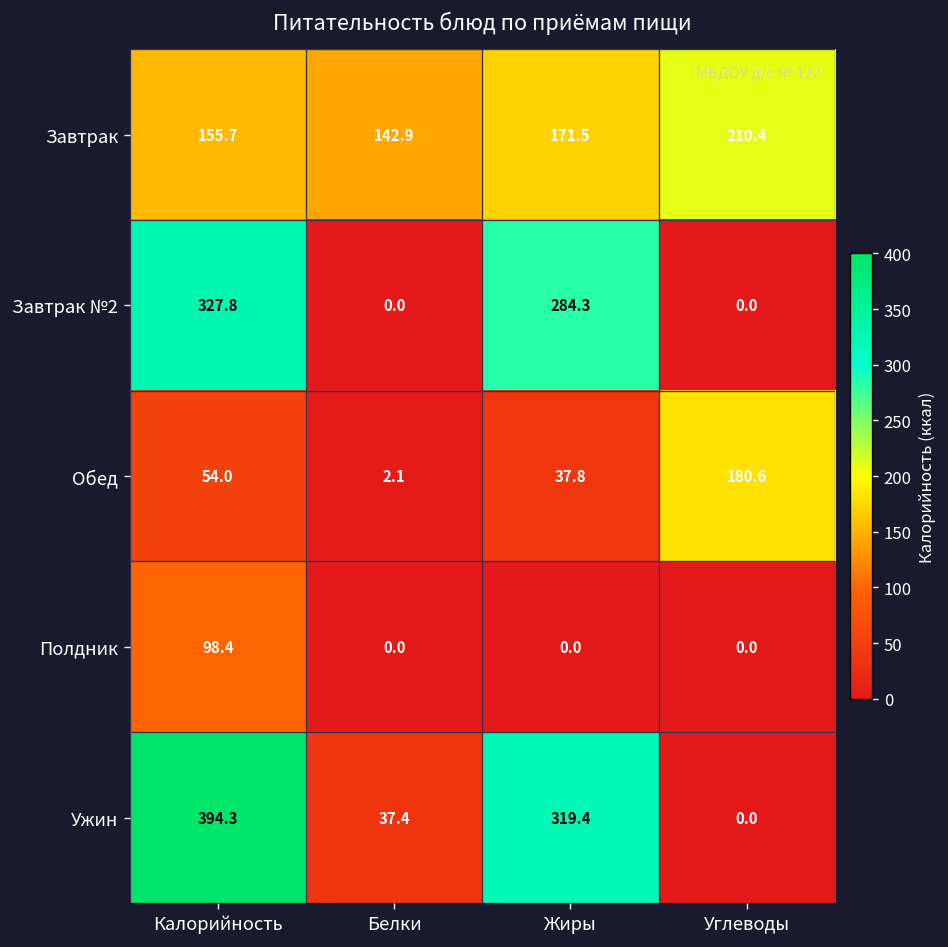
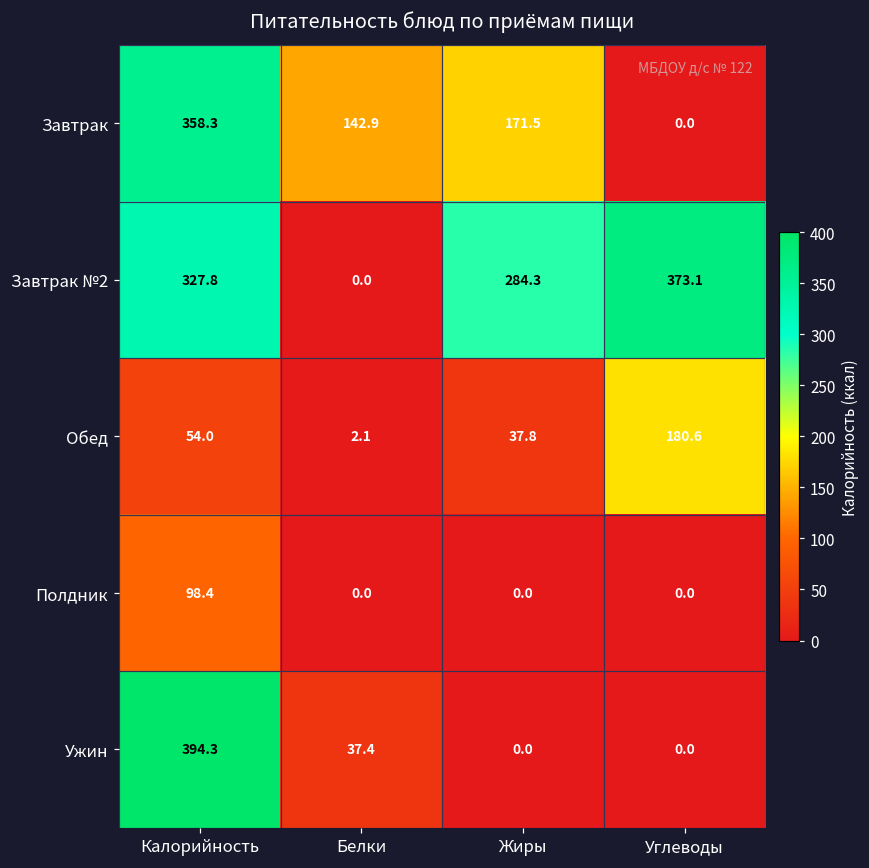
  {
    "Завтрак": {
-     "Калорийность": 155.7,
+     "Калорийность": 358.3,
      "Белки": 142.9,
      "Жиры": 171.5,
-     "Углеводы": 210.4
+     "Углеводы": 0.0
    },
    "Завтрак №2": {
      "Калорийность": 327.8,
      "Белки": 0.0,
      "Жиры": 284.3,
-     "Углеводы": 0.0
+     "Углеводы": 373.1
    },
    "Обед": {
      "Калорийность": 54.0,
      "Белки": 2.1,
      "Жиры": 37.8,
      "Углеводы": 180.6
    },
    "Полдник": {
      "Калорийность": 98.4,
      "Белки": 0.0,
      "Жиры": 0.0,
      "Углеводы": 0.0
    },
    "Ужин": {
      "Калорийность": 394.3,
      "Белки": 37.4,
-     "Жиры": 319.4,
+     "Жиры": 0.0,
      "Углеводы": 0.0
    }
  }
